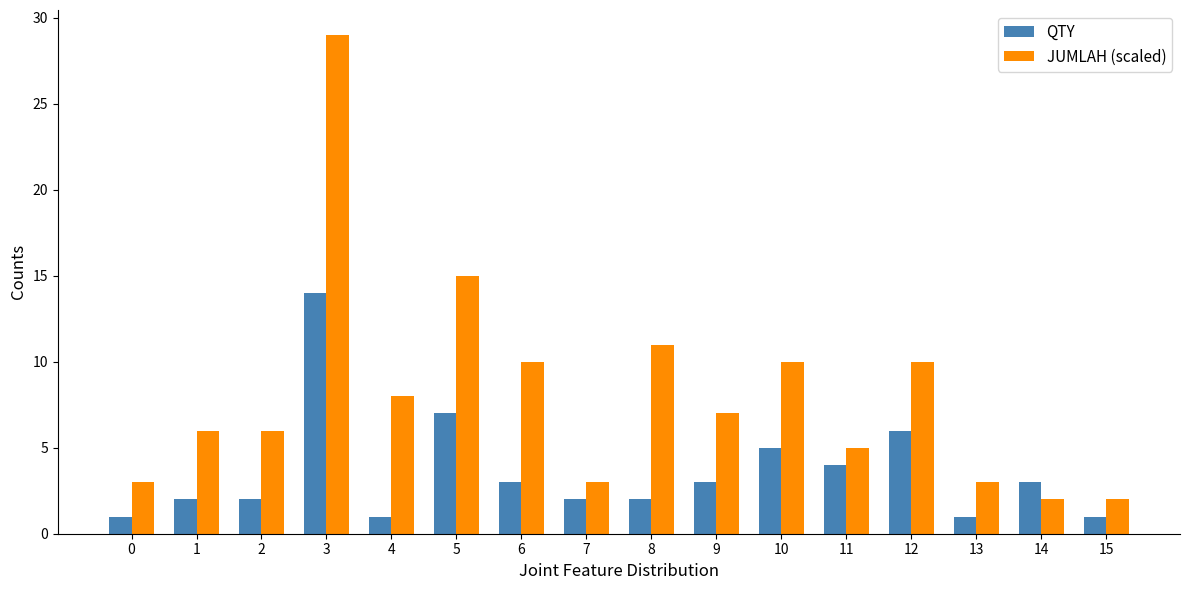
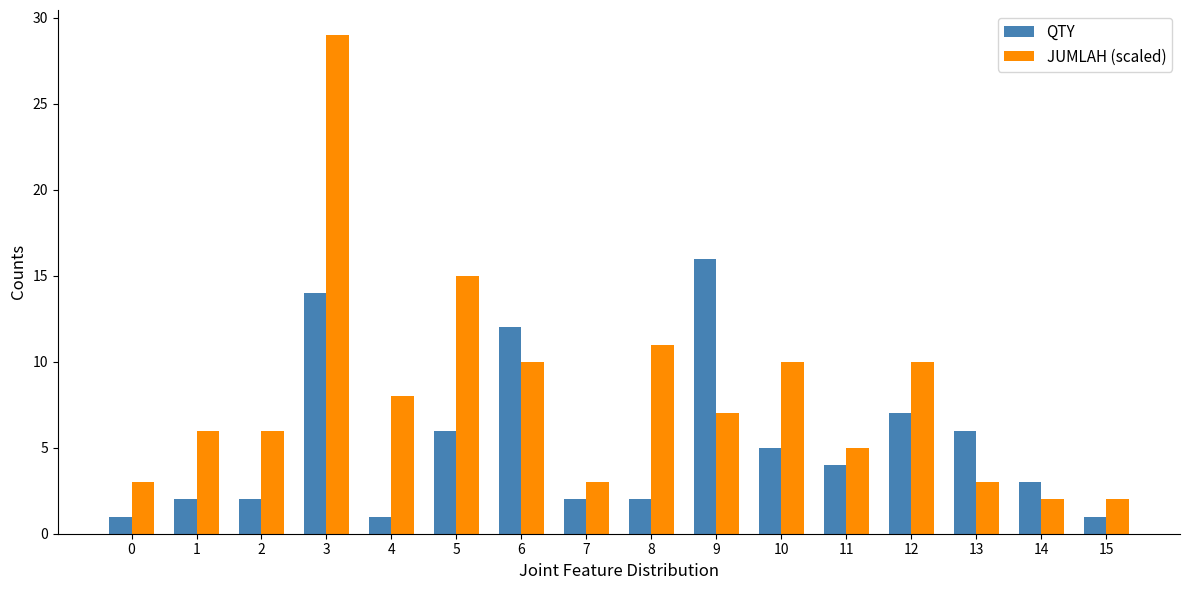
  {
    "QTY": {
      "0": 1,
      "1": 2,
      "2": 2,
      "3": 14,
      "4": 1,
-     "5": 7,
-     "6": 3,
+     "5": 6,
+     "6": 12,
      "7": 2,
      "8": 2,
-     "9": 3,
+     "9": 16,
      "10": 5,
      "11": 4,
-     "12": 6,
-     "13": 1,
+     "12": 7,
+     "13": 6,
      "14": 3,
      "15": 1
    },
    "JUMLAH (scaled)": {
      "0": 3,
      "1": 6,
      "2": 6,
      "3": 29,
      "4": 8,
      "5": 15,
      "6": 10,
      "7": 3,
      "8": 11,
      "9": 7,
      "10": 10,
      "11": 5,
      "12": 10,
      "13": 3,
      "14": 2,
      "15": 2
    }
  }
